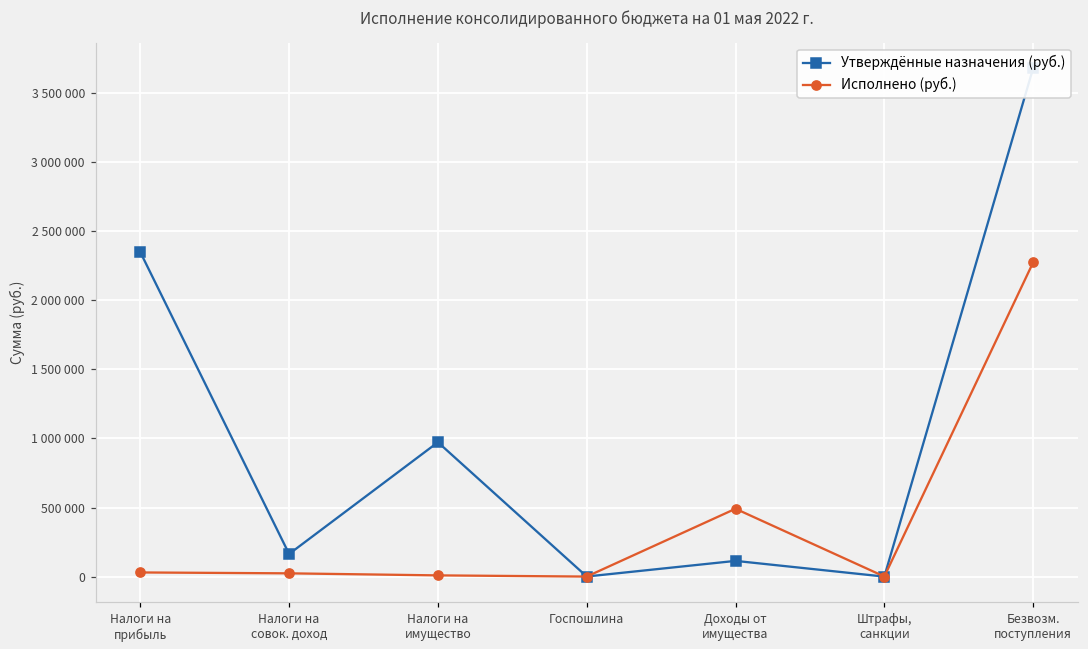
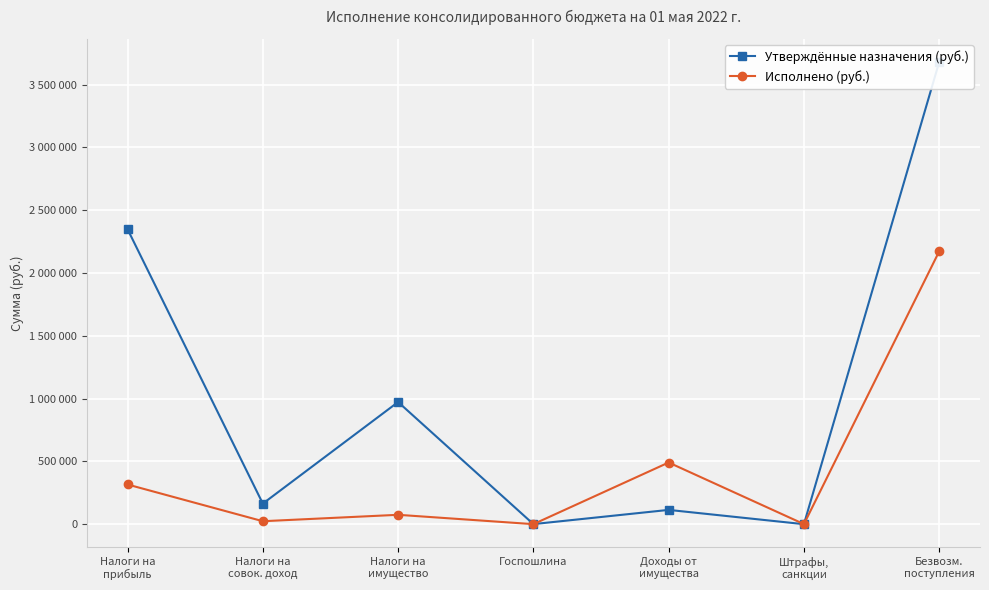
  {
    "Утверждённые назначения (руб.)": {
      "Налоги на прибыль": 2350000,
      "Налоги на совок. доход": 160000,
      "Налоги на имущество": 970000,
      "Доходы от имущества": 110000
    },
    "Исполнено (руб.)": {
-     "Налоги на прибыль": 30000,
+     "Налоги на прибыль": 320000,
      "Налоги на совок. доход": 20000,
-     "Налоги на имущество": 10000,
+     "Налоги на имущество": 80000,
      "Доходы от имущества": 490000,
-     "Безвозм. поступления": 2270000
+     "Безвозм. поступления": 2170000
    }
  }
